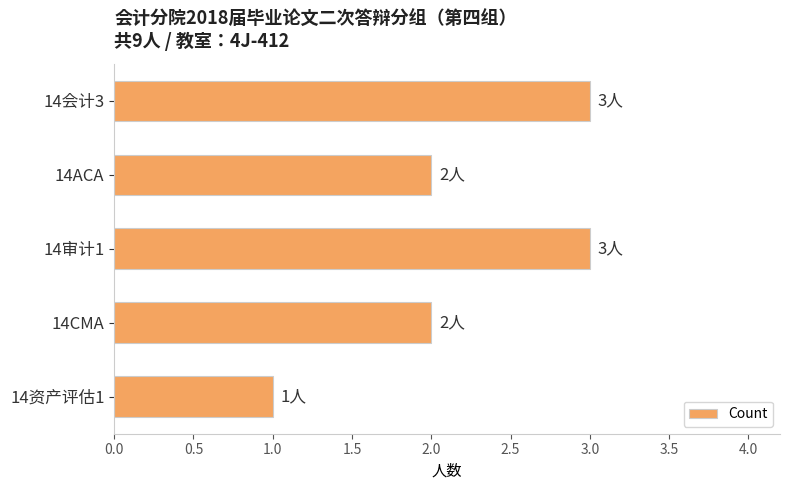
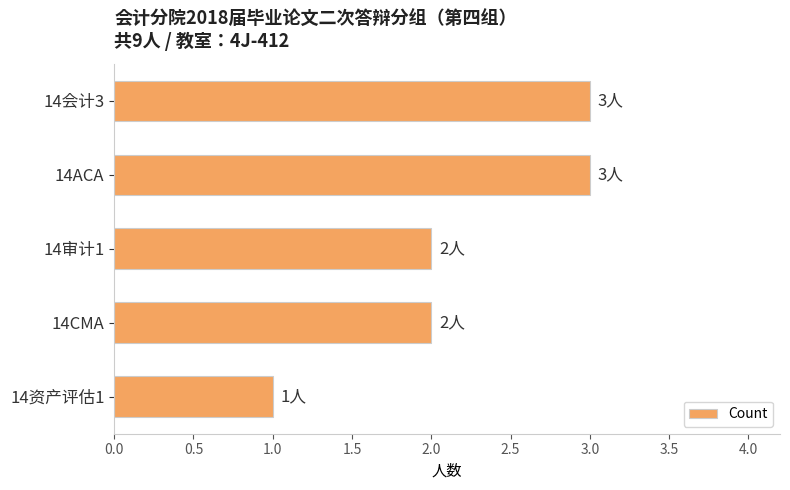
  {
    "14会计3": "3人",
-   "14ACA": "2人",
-   "14审计1": "3人",
+   "14ACA": "3人",
+   "14审计1": "2人",
    "14CMA": "2人",
    "14资产评估1": "1人"
  }
